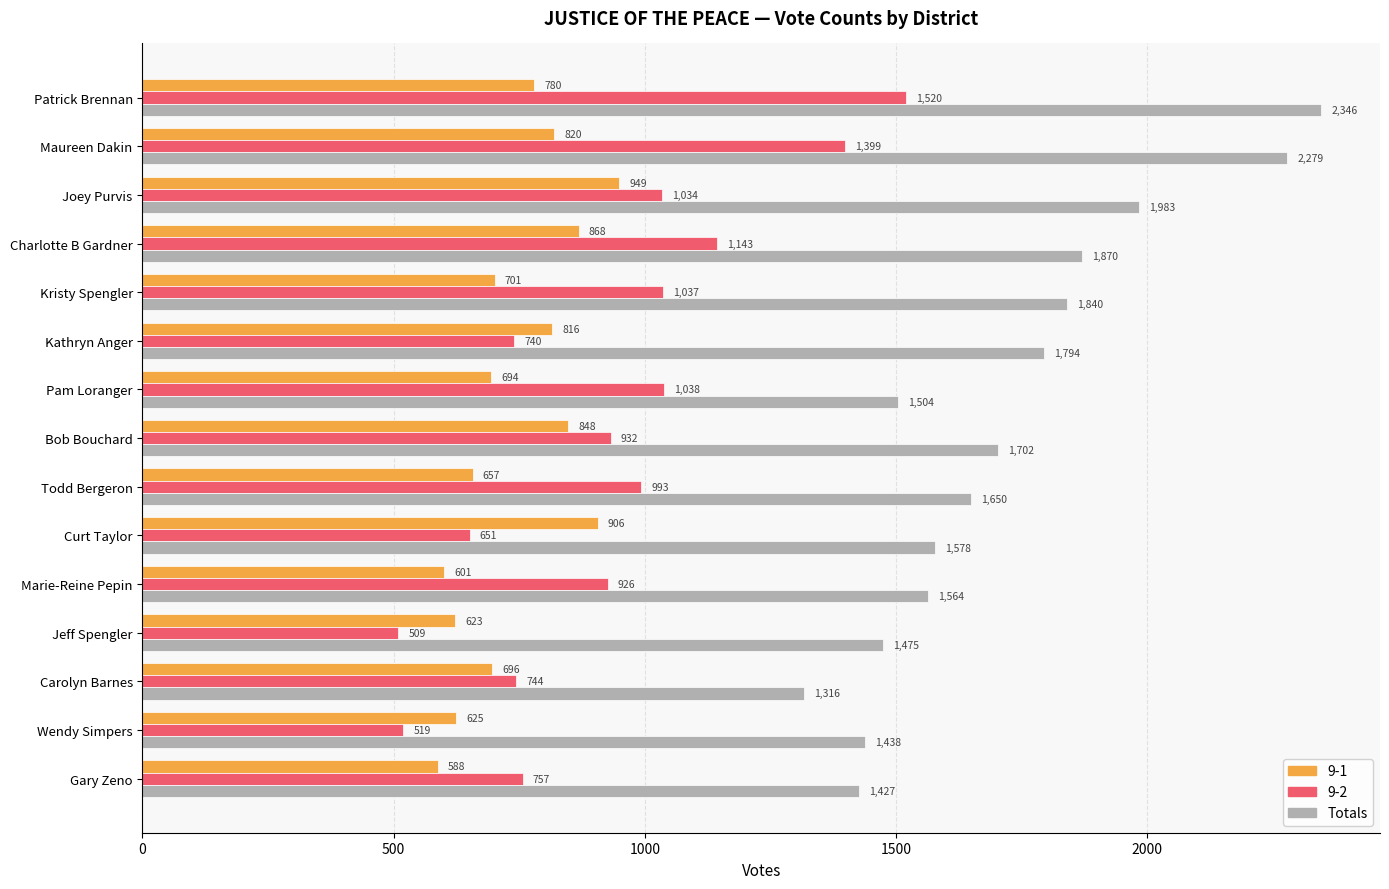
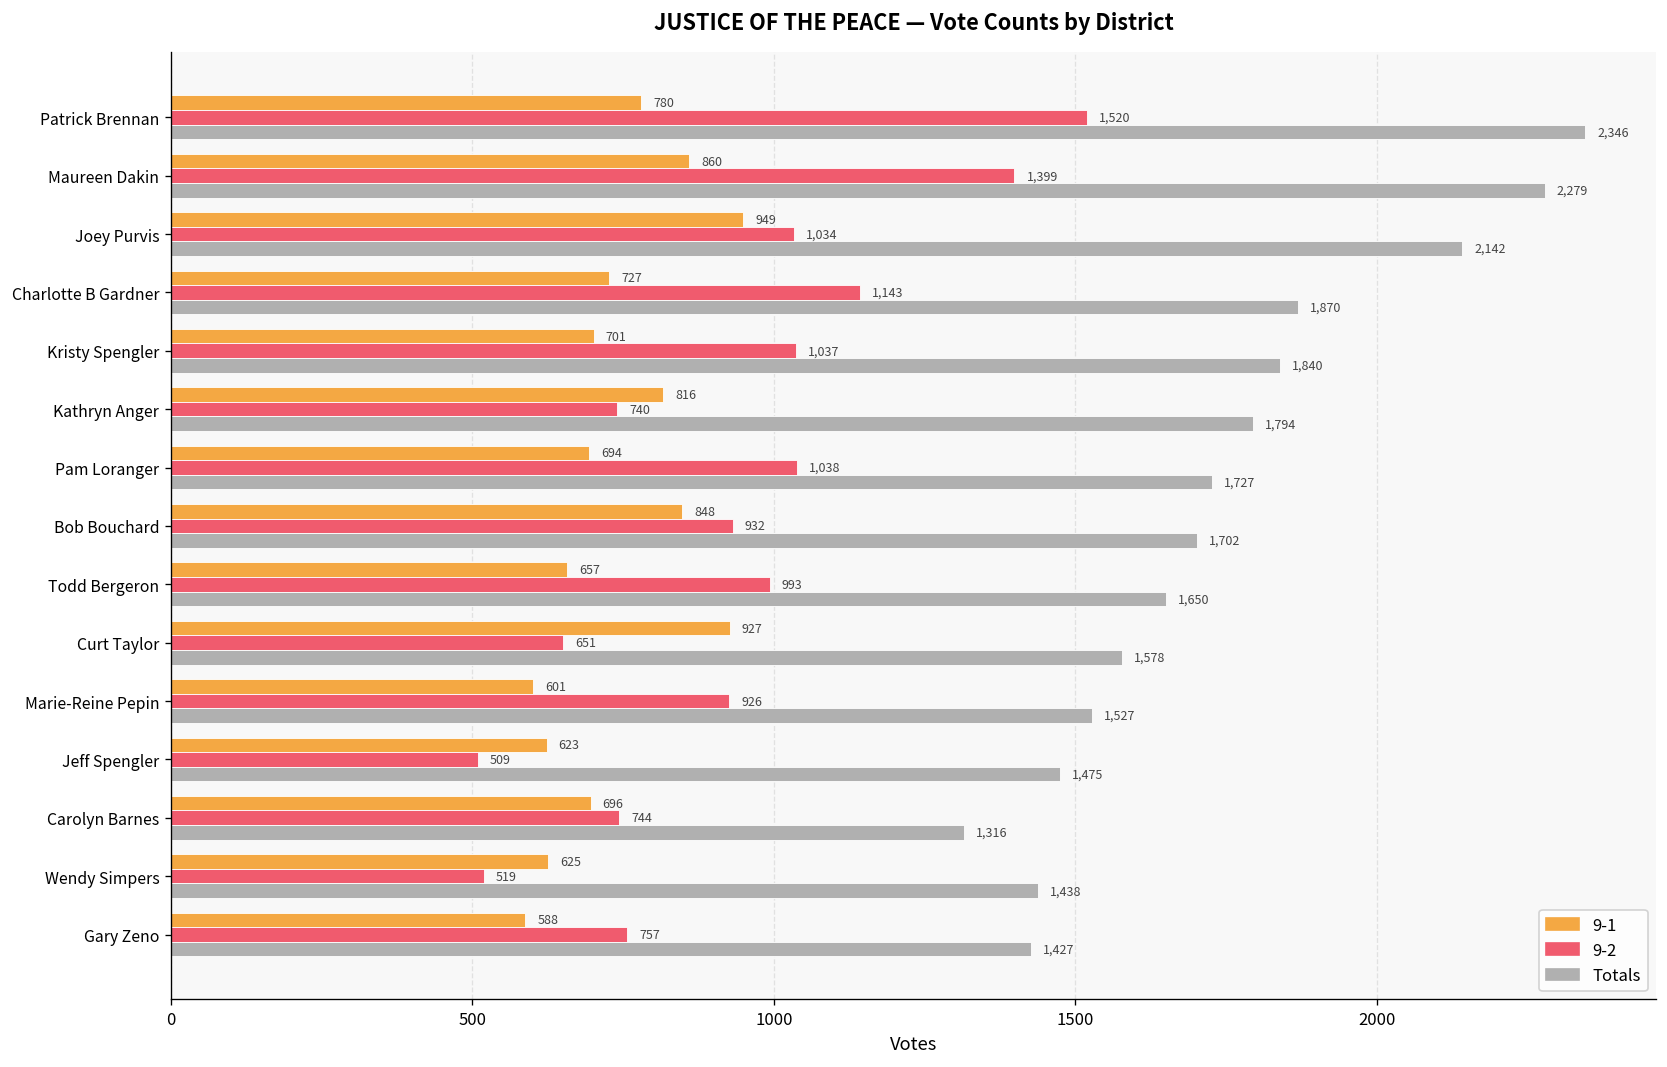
  {
    "9-1": {
      "Patrick Brennan": "780",
-     "Maureen Dakin": "820",
+     "Maureen Dakin": "860",
      "Joey Purvis": "949",
-     "Charlotte B Gardner": "868",
+     "Charlotte B Gardner": "727",
      "Kristy Spengler": "701",
      "Kathryn Anger": "816",
      "Pam Loranger": "694",
      "Bob Bouchard": "848",
      "Todd Bergeron": "657",
-     "Curt Taylor": "906",
+     "Curt Taylor": "927",
      "Marie-Reine Pepin": "601",
      "Jeff Spengler": "623",
      "Carolyn Barnes": "696",
      "Wendy Simpers": "625",
      "Gary Zeno": "588"
    },
    "9-2": {
      "Patrick Brennan": "1,520",
      "Maureen Dakin": "1,399",
      "Joey Purvis": "1,034",
      "Charlotte B Gardner": "1,143",
      "Kristy Spengler": "1,037",
      "Kathryn Anger": "740",
      "Pam Loranger": "1,038",
      "Bob Bouchard": "932",
      "Todd Bergeron": "993",
      "Curt Taylor": "651",
      "Marie-Reine Pepin": "926",
      "Jeff Spengler": "509",
      "Carolyn Barnes": "744",
      "Wendy Simpers": "519",
      "Gary Zeno": "757"
    },
    "Totals": {
      "Patrick Brennan": "2,346",
      "Maureen Dakin": "2,279",
-     "Joey Purvis": "1,983",
+     "Joey Purvis": "2,142",
      "Charlotte B Gardner": "1,870",
      "Kristy Spengler": "1,840",
      "Kathryn Anger": "1,794",
-     "Pam Loranger": "1,504",
+     "Pam Loranger": "1,727",
      "Bob Bouchard": "1,702",
      "Todd Bergeron": "1,650",
      "Curt Taylor": "1,578",
-     "Marie-Reine Pepin": "1,564",
+     "Marie-Reine Pepin": "1,527",
      "Jeff Spengler": "1,475",
      "Carolyn Barnes": "1,316",
      "Wendy Simpers": "1,438",
      "Gary Zeno": "1,427"
    }
  }
